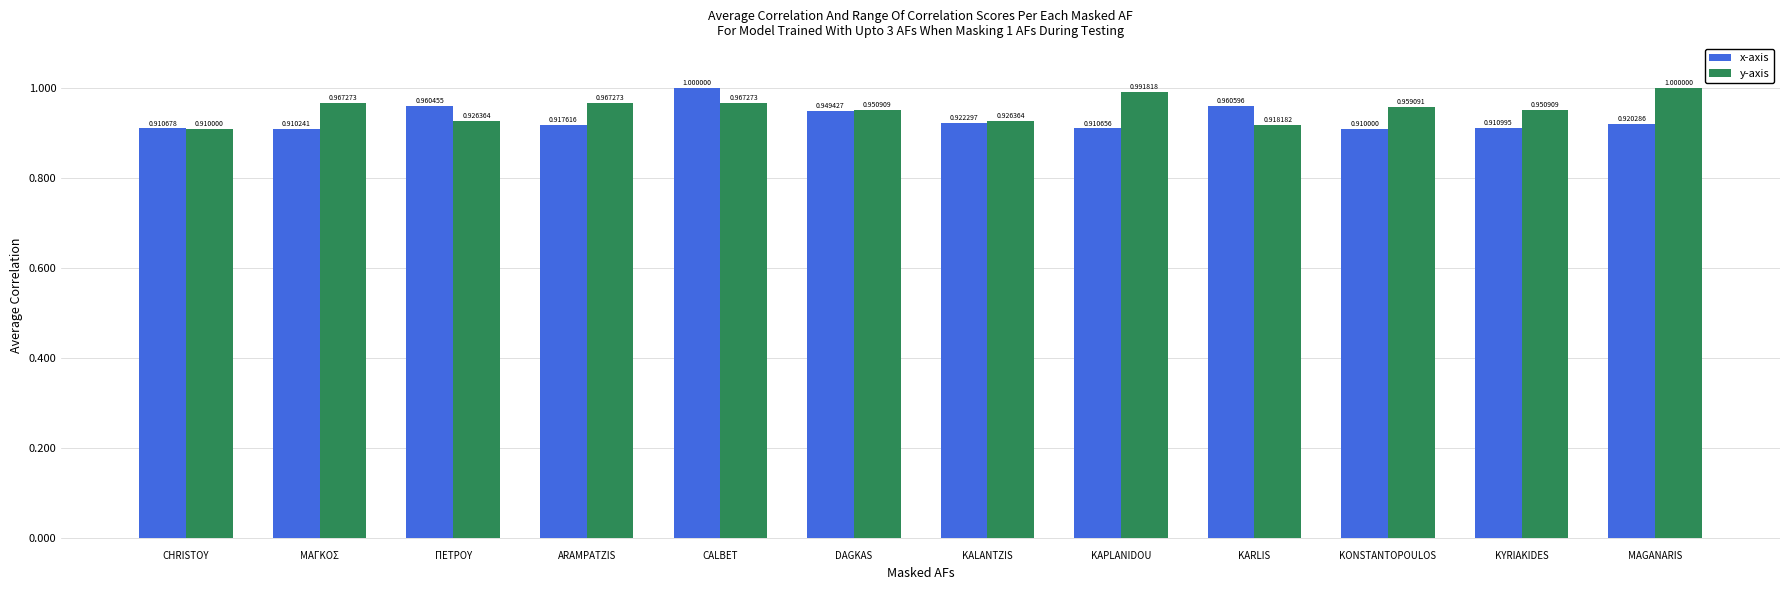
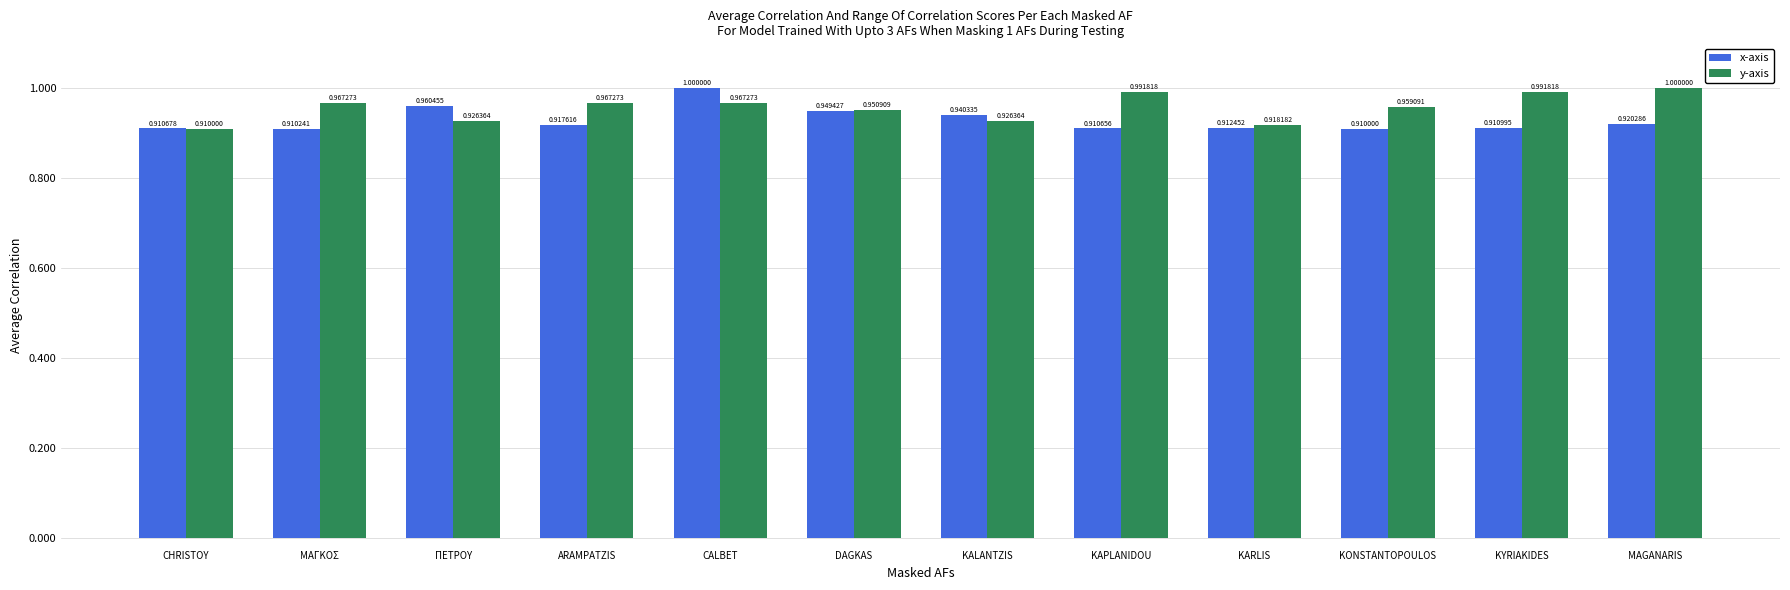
  {
    "x-axis": {
      "CHRISTOY": 0.910678,
      "ΜΑΓΚΟΣ": 0.910241,
      "ΠΕΤΡΟΥ": 0.960455,
      "ARAMPATZIS": 0.917616,
      "CALBET": 1.000000,
      "DAGKAS": 0.949427,
-     "KALANTZIS": 0.922297,
+     "KALANTZIS": 0.940335,
      "KAPLANIDOU": 0.910656,
-     "KARLIS": 0.960596,
+     "KARLIS": 0.912452,
      "KONSTANTOPOULOS": 0.910000,
      "KYRIAKIDES": 0.910995,
      "MAGANARIS": 0.920286
    },
    "y-axis": {
      "CHRISTOY": 0.910000,
      "ΜΑΓΚΟΣ": 0.967273,
      "ΠΕΤΡΟΥ": 0.926364,
      "ARAMPATZIS": 0.967273,
      "CALBET": 0.967273,
      "DAGKAS": 0.950909,
      "KALANTZIS": 0.926364,
      "KAPLANIDOU": 0.991818,
      "KARLIS": 0.918182,
      "KONSTANTOPOULOS": 0.959091,
-     "KYRIAKIDES": 0.950909,
+     "KYRIAKIDES": 0.991818,
      "MAGANARIS": 1.000000
    }
  }
